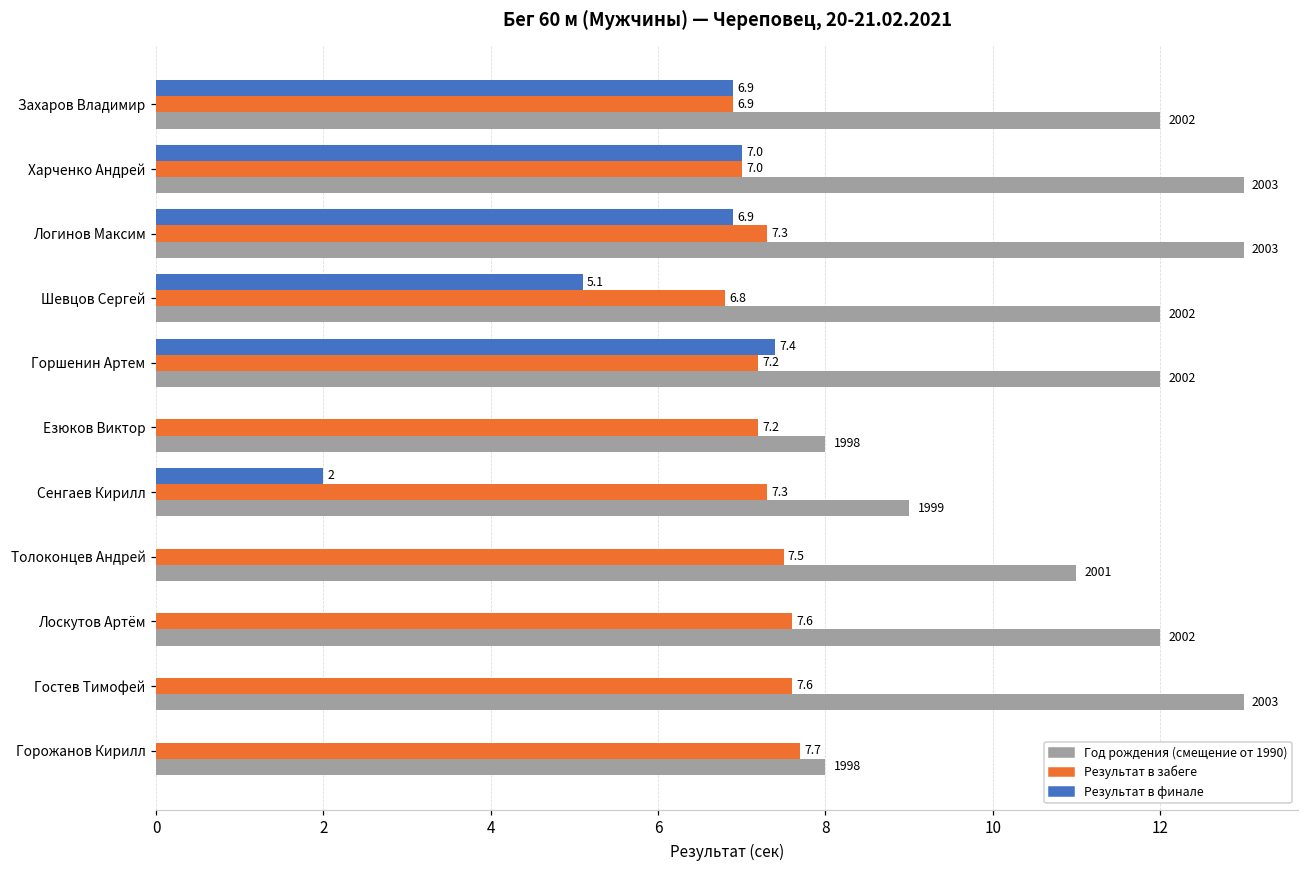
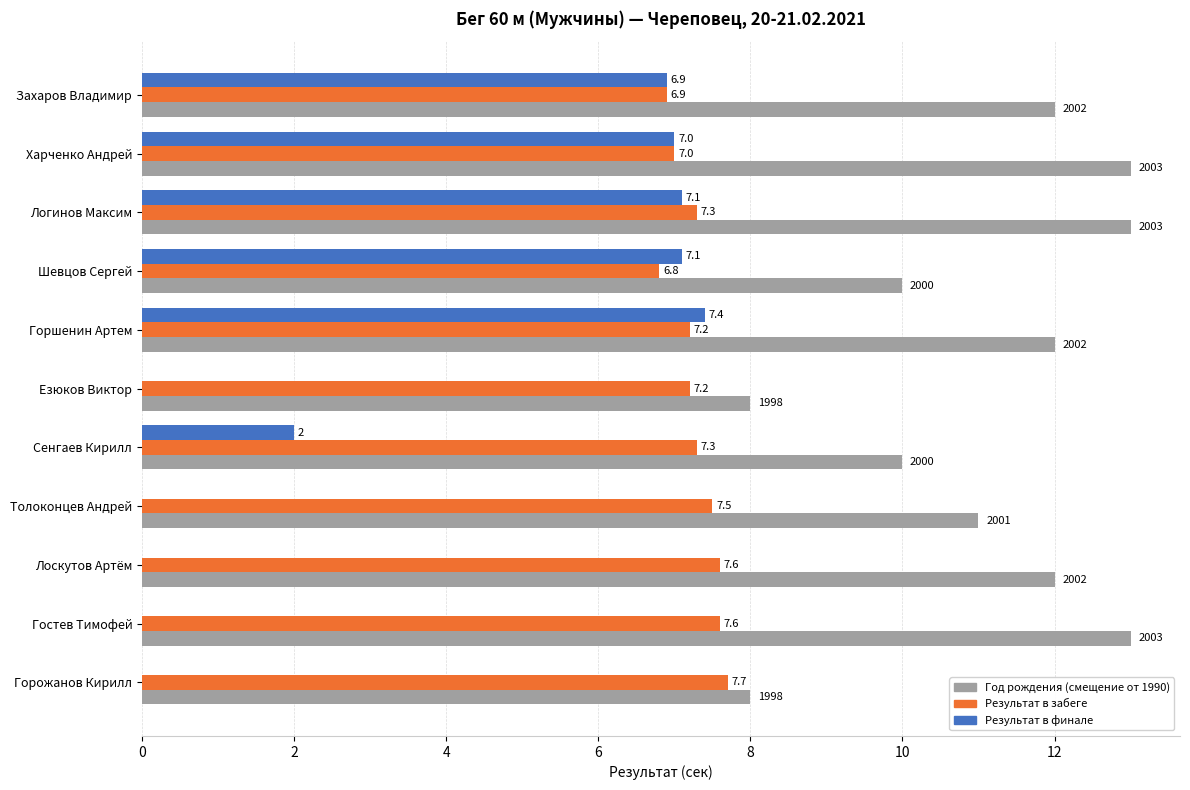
  {
    "Год рождения (смещение от 1990)": {
-     "Шевцов Сергей": 2002,
-     "Сенгаев Кирилл": 1999
+     "Шевцов Сергей": 2000,
+     "Сенгаев Кирилл": 2000
    },
    "Результат в забеге": {
      "Захаров Владимир": 6.9,
      "Харченко Андрей": 7.0,
      "Логинов Максим": 7.3,
      "Шевцов Сергей": 6.8,
      "Горшенин Артем": 7.2,
      "Езюков Виктор": 7.2,
      "Сенгаев Кирилл": 7.3,
      "Толоконцев Андрей": 7.5,
      "Лоскутов Артём": 7.6,
      "Гостев Тимофей": 7.6,
      "Горожанов Кирилл": 7.7
    },
    "Результат в финале": {
      "Захаров Владимир": 6.9,
      "Харченко Андрей": 7.0,
-     "Логинов Максим": 6.9,
-     "Шевцов Сергей": 5.1,
+     "Логинов Максим": 7.1,
+     "Шевцов Сергей": 7.1,
      "Горшенин Артем": 7.4,
      "Сенгаев Кирилл": 2
    }
  }
